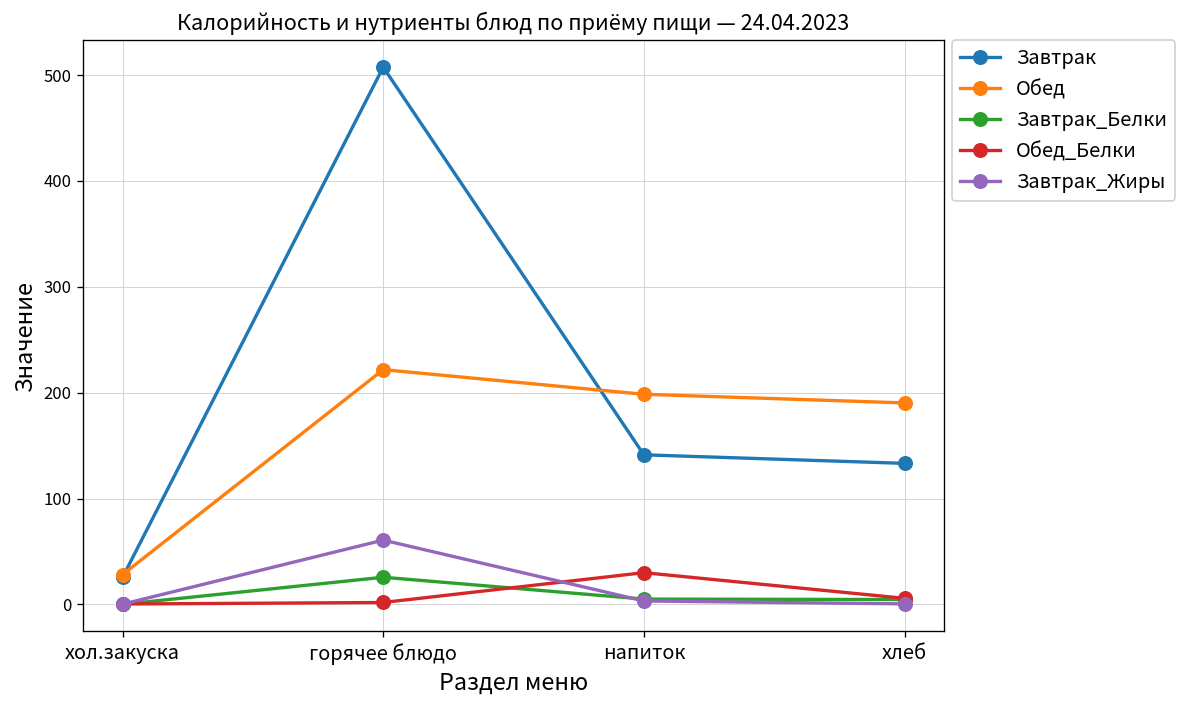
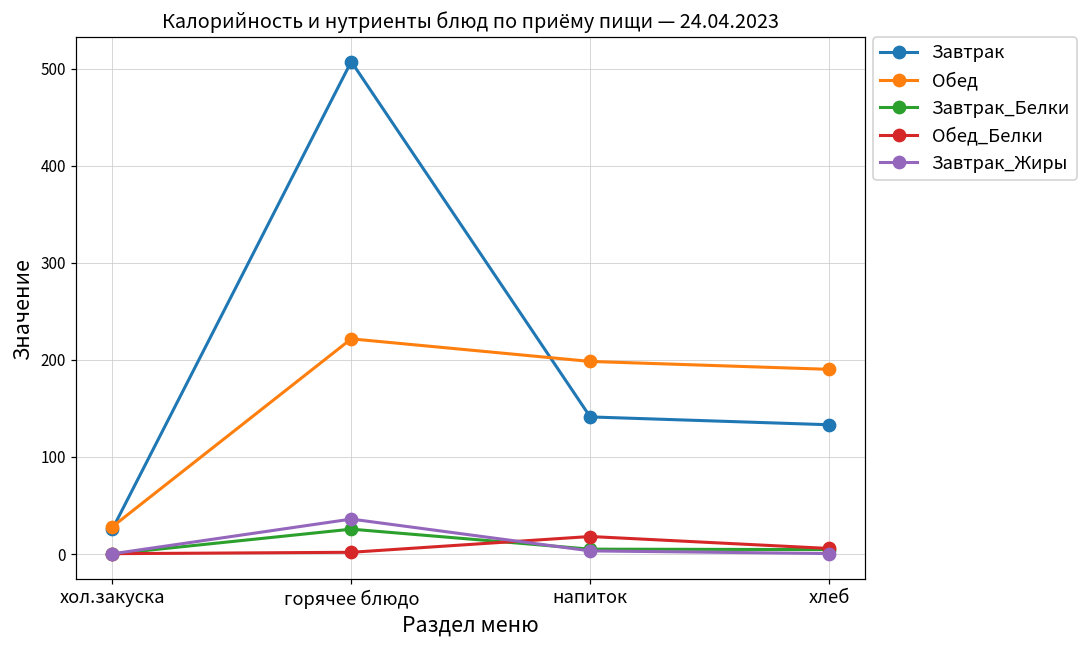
  {
    "Завтрак": {
      "горячее блюдо": 510,
      "напиток": 140,
      "хлеб": 130
    },
    "Обед": {
      "горячее блюдо": 220,
      "напиток": 200,
      "хлеб": 190
    },
    "Завтрак_Белки": {
      "горячее блюдо": 30
    },
    "Обед_Белки": {
      "горячее блюдо": 0,
-     "напиток": 30
+     "напиток": 20
    },
    "Завтрак_Жиры": {
-     "горячее блюдо": 60,
+     "горячее блюдо": 40,
      "хлеб": 0
    }
  }
